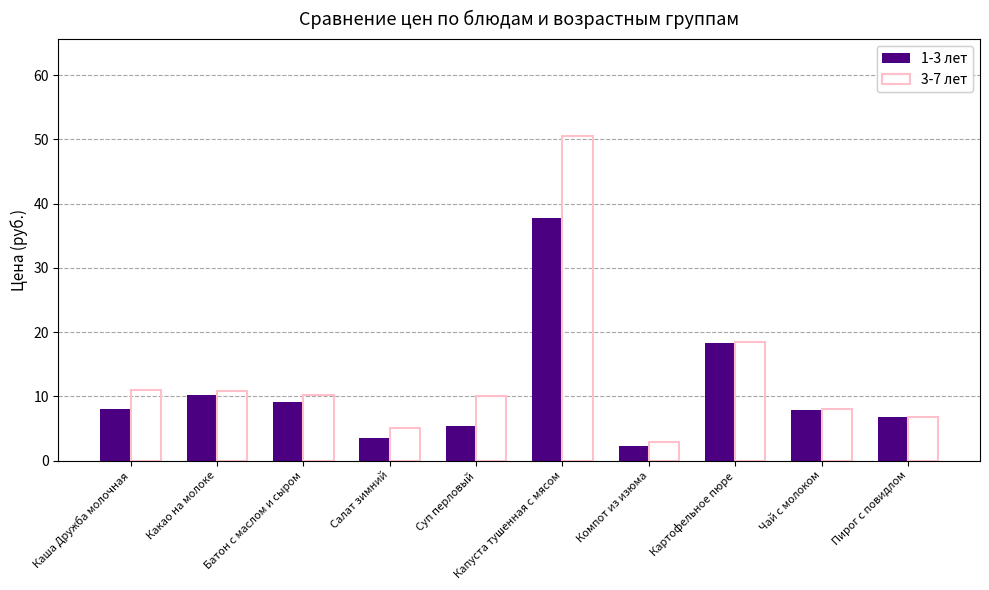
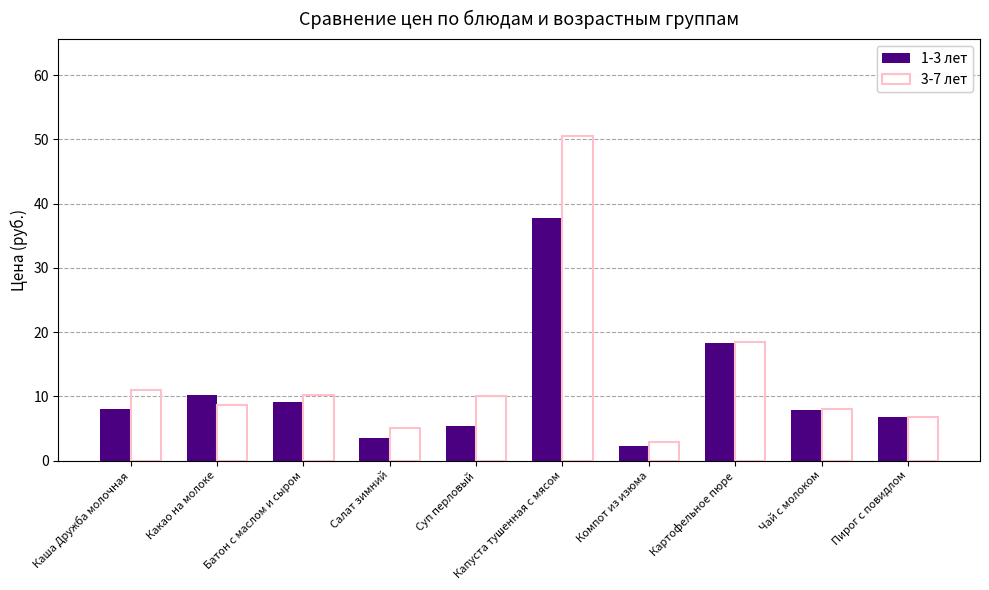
  {
    "1-3 лет": {
      "Каша Дружба молочная": 8,
      "Какао на молоке": 10,
      "Батон с маслом и сыром": 9,
      "Салат зимний": 4,
      "Суп перловый": 5,
      "Капуста тушенная с мясом": 38,
      "Компот из изюма": 2,
      "Картофельное пюре": 18,
      "Чай с молоком": 8,
      "Пирог с повидлом": 7
    },
    "3-7 лет": {
      "Каша Дружба молочная": 11,
-     "Какао на молоке": 11,
+     "Какао на молоке": 9,
      "Батон с маслом и сыром": 10,
      "Салат зимний": 5,
      "Суп перловый": 10,
      "Капуста тушенная с мясом": 50,
      "Компот из изюма": 3,
      "Картофельное пюре": 19,
      "Чай с молоком": 8,
      "Пирог с повидлом": 7
    }
  }
